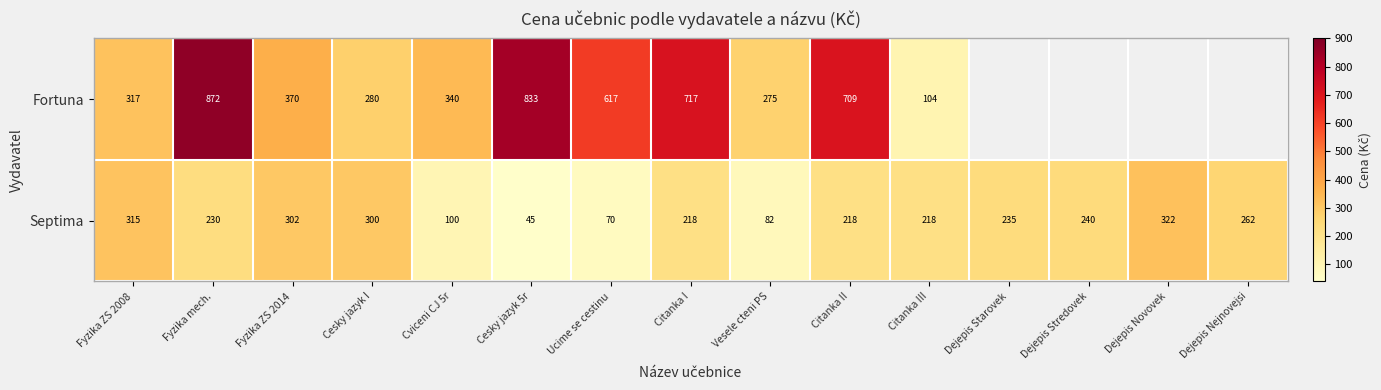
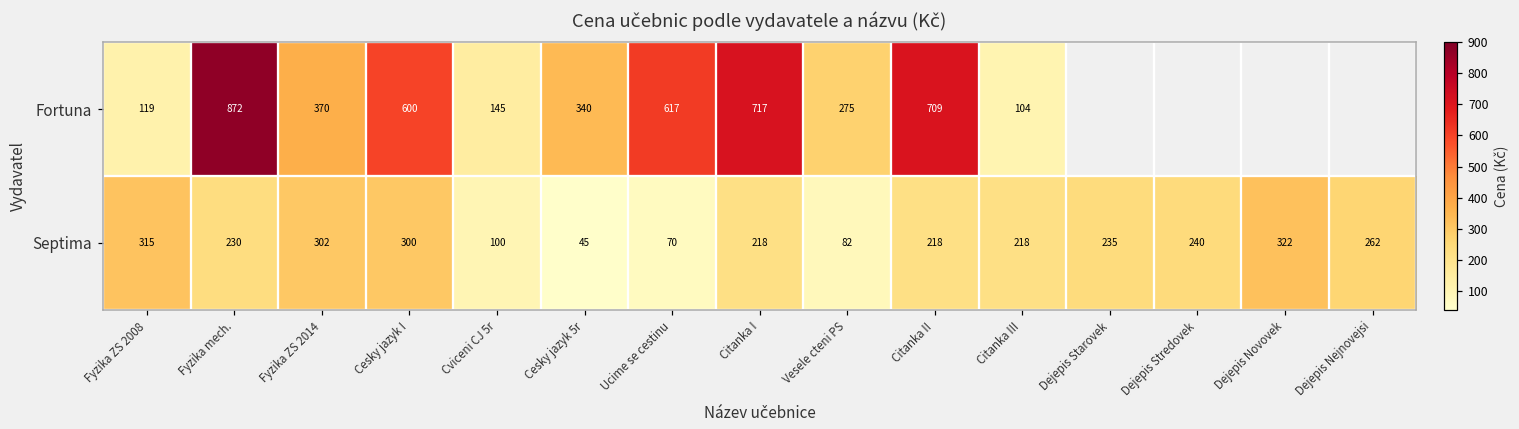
  {
    "Fortuna": {
-     "Fyzika ZS 2008": 317,
+     "Fyzika ZS 2008": 119,
      "Fyzika mech.": 872,
      "Fyzika ZS 2014": 370,
-     "Cesky jazyk I": 280,
-     "Cviceni CJ 5r": 340,
-     "Cesky jazyk 5r": 833,
+     "Cesky jazyk I": 600,
+     "Cviceni CJ 5r": 145,
+     "Cesky jazyk 5r": 340,
      "Ucime se cestinu": 617,
      "Citanka I": 717,
      "Vesele cteni PS": 275,
      "Citanka II": 709,
      "Citanka III": 104
    },
    "Septima": {
      "Fyzika ZS 2008": 315,
      "Fyzika mech.": 230,
      "Fyzika ZS 2014": 302,
      "Cesky jazyk I": 300,
      "Cviceni CJ 5r": 100,
      "Cesky jazyk 5r": 45,
      "Ucime se cestinu": 70,
      "Citanka I": 218,
      "Vesele cteni PS": 82,
      "Citanka II": 218,
      "Citanka III": 218,
      "Dejepis Starovek": 235,
      "Dejepis Stredovek": 240,
      "Dejepis Novovek": 322,
      "Dejepis Nejnovejsi": 262
    }
  }
